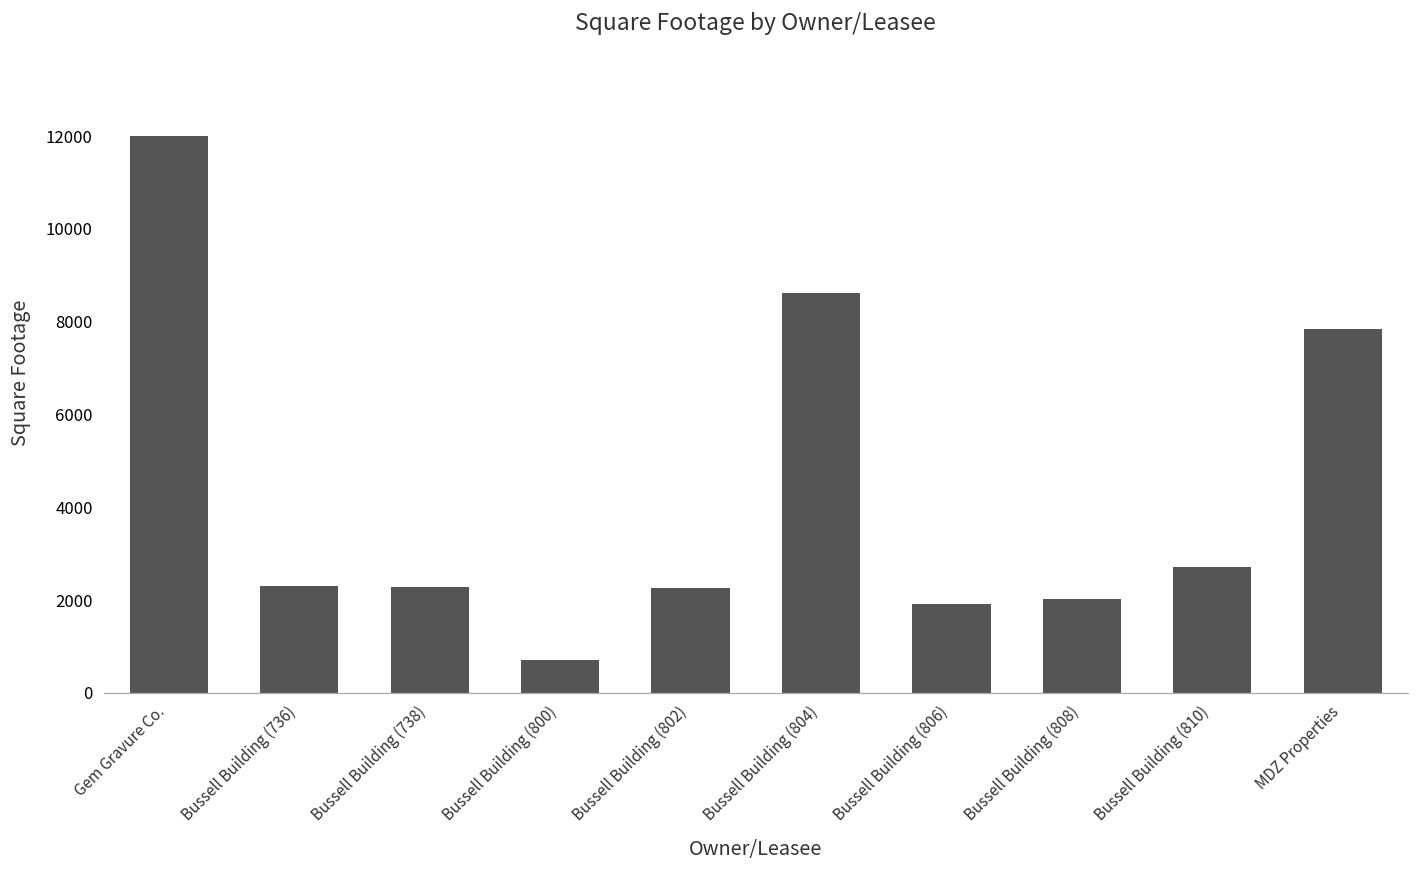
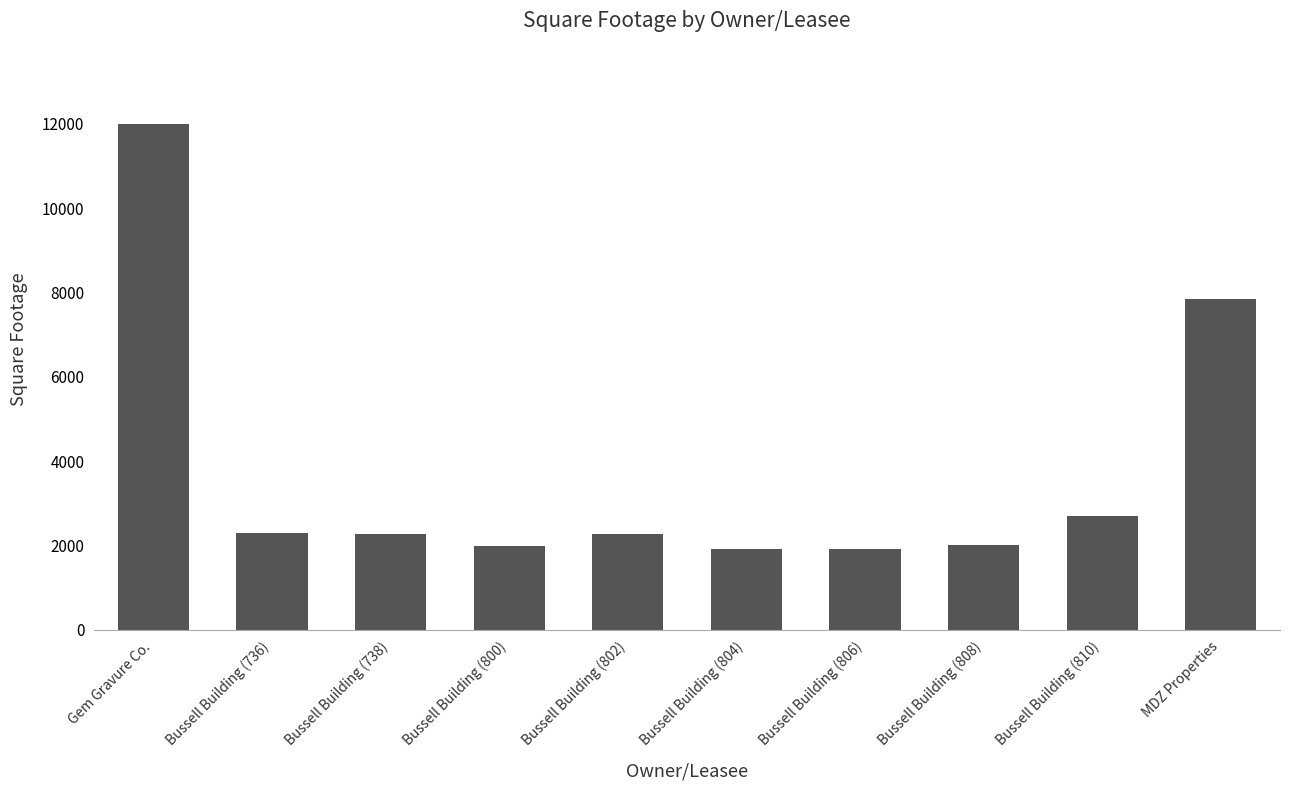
  {
    "Gem Gravure Co.": 12000,
    "Bussell Building (736)": 2300,
    "Bussell Building (738)": 2300,
-   "Bussell Building (800)": 700,
+   "Bussell Building (800)": 2000,
    "Bussell Building (802)": 2300,
-   "Bussell Building (804)": 8600,
+   "Bussell Building (804)": 1900,
    "Bussell Building (806)": 1900,
    "Bussell Building (808)": 2000,
    "Bussell Building (810)": 2700,
    "MDZ Properties": 7800
  }
